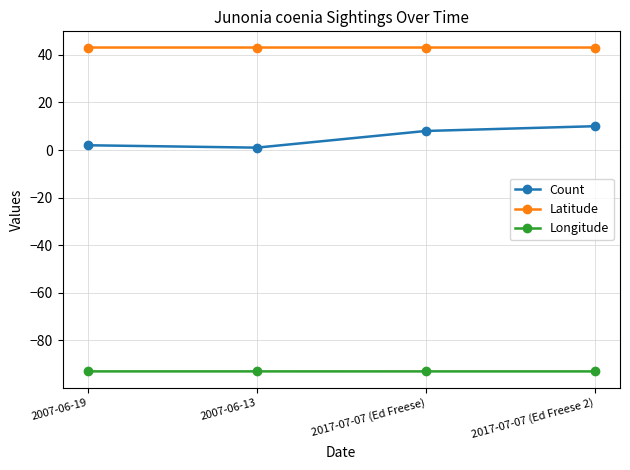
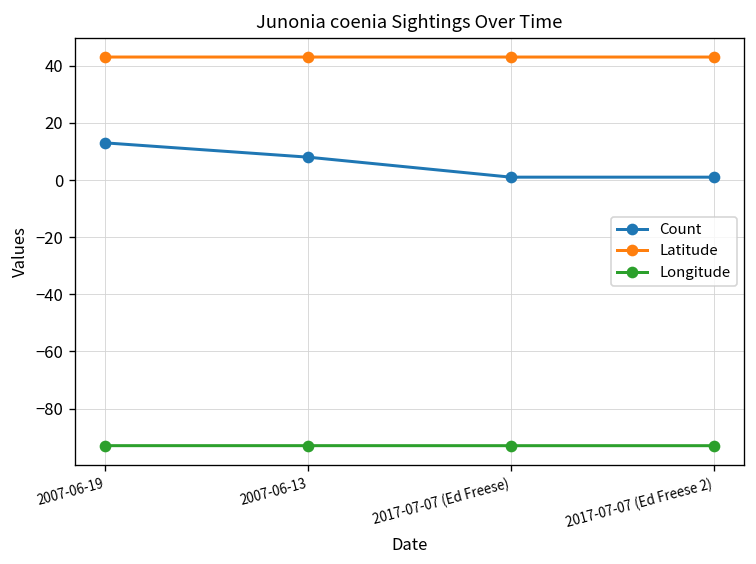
  {
    "Count": {
-     "2007-06-19": 2,
-     "2007-06-13": 1,
-     "2017-07-07 (Ed Freese)": 8,
-     "2017-07-07 (Ed Freese 2)": 10
+     "2007-06-19": 13,
+     "2007-06-13": 8,
+     "2017-07-07 (Ed Freese)": 1,
+     "2017-07-07 (Ed Freese 2)": 1
    },
    "Latitude": {
      "2007-06-19": 43,
      "2007-06-13": 43,
      "2017-07-07 (Ed Freese)": 43,
      "2017-07-07 (Ed Freese 2)": 43
    },
    "Longitude": {
      "2007-06-19": -93,
      "2007-06-13": -93,
      "2017-07-07 (Ed Freese)": -93,
      "2017-07-07 (Ed Freese 2)": -93
    }
  }
